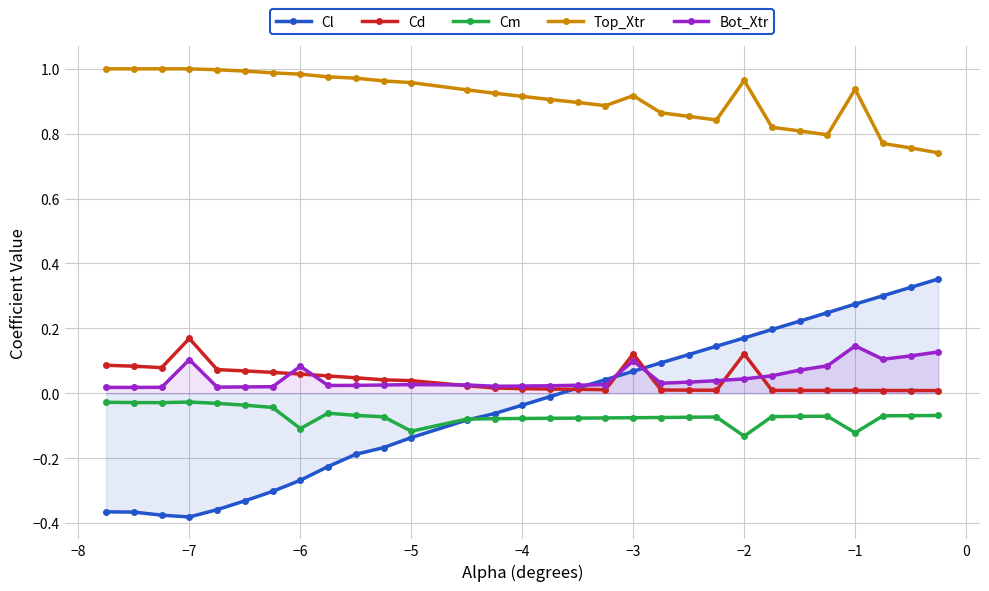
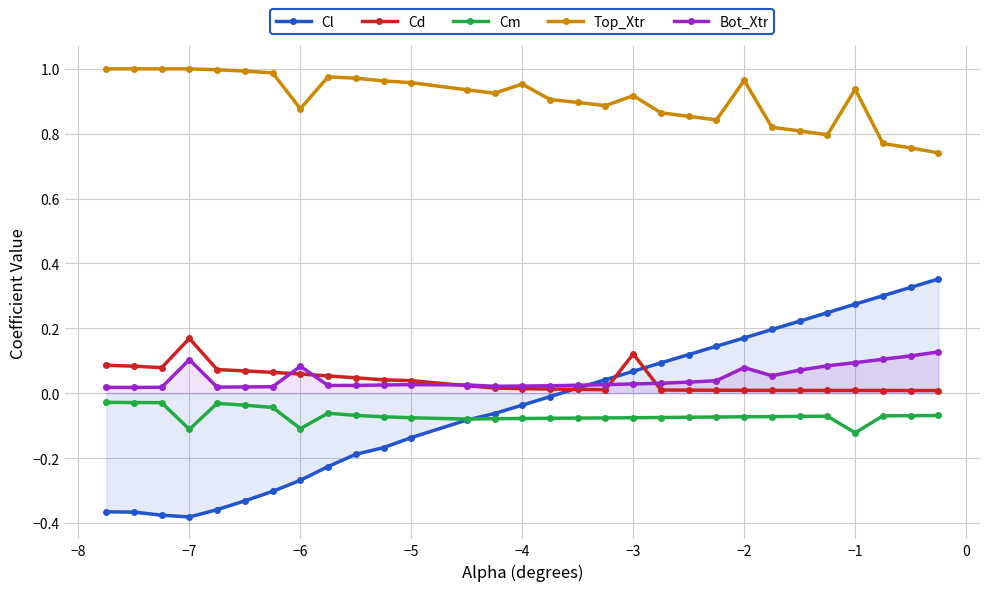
  {
    "Cd": {
      "−7": 0.17,
      "−6": 0.06,
      "−5": 0.04,
      "−4": 0.01,
      "−3": 0.12,
-     "−2": 0.12,
+     "−2": 0.01,
      "−1": 0.01
    },
    "Cm": {
-     "−7": -0.03,
+     "−7": -0.11,
      "−6": -0.11,
-     "−5": -0.12,
+     "−5": -0.08,
      "−4": -0.08,
      "−3": -0.08,
-     "−2": -0.13,
+     "−2": -0.07,
      "−1": -0.12
    },
    "Top_Xtr": {
      "−7": 1.00,
-     "−6": 0.98,
+     "−6": 0.88,
      "−5": 0.96,
-     "−4": 0.92,
+     "−4": 0.95,
      "−3": 0.92,
      "−2": 0.96,
      "−1": 0.94
    },
    "Bot_Xtr": {
      "−7": 0.10,
      "−6": 0.08,
      "−5": 0.03,
      "−4": 0.02,
-     "−3": 0.10,
-     "−2": 0.04,
-     "−1": 0.15
+     "−3": 0.03,
+     "−2": 0.08,
+     "−1": 0.09
    }
  }
